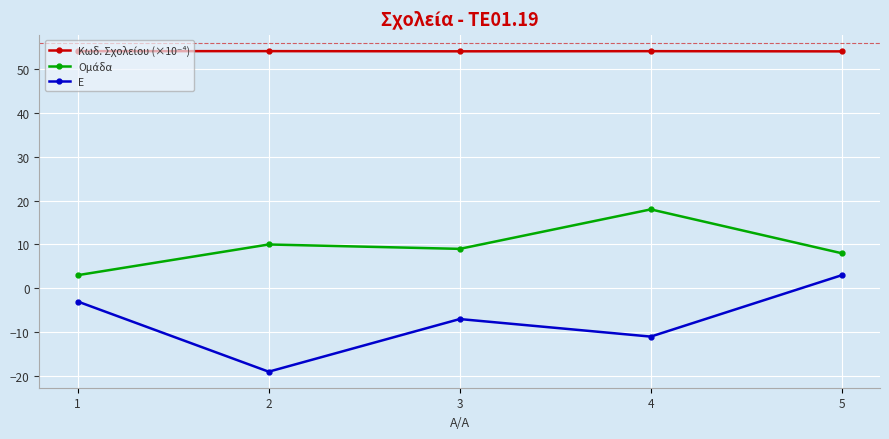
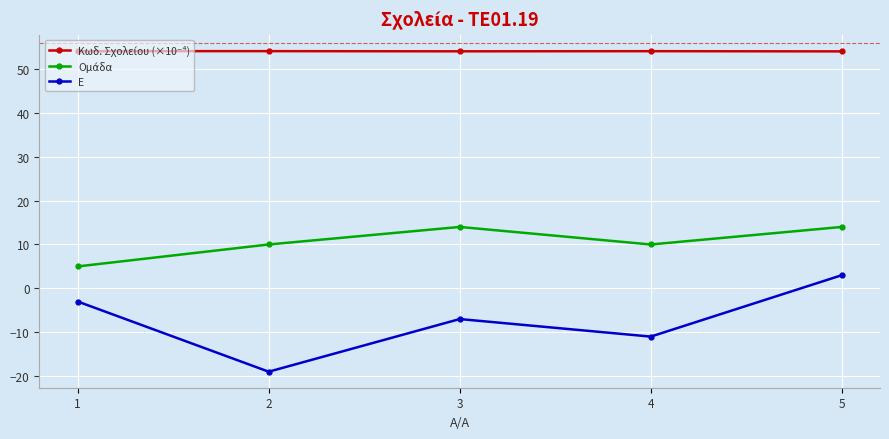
  {
    "Κωδ. Σχολείου (×10⁻⁴)": {
      "2": 54,
      "3": 54,
      "4": 54,
      "5": 54
    },
    "Ομάδα": {
-     "1": 3,
+     "1": 5,
      "2": 10,
-     "3": 9,
-     "4": 18,
-     "5": 8
+     "3": 14,
+     "4": 10,
+     "5": 14
    },
    "Ε": {
      "1": -3,
      "2": -19,
      "3": -7,
      "4": -11,
      "5": 3
    }
  }
